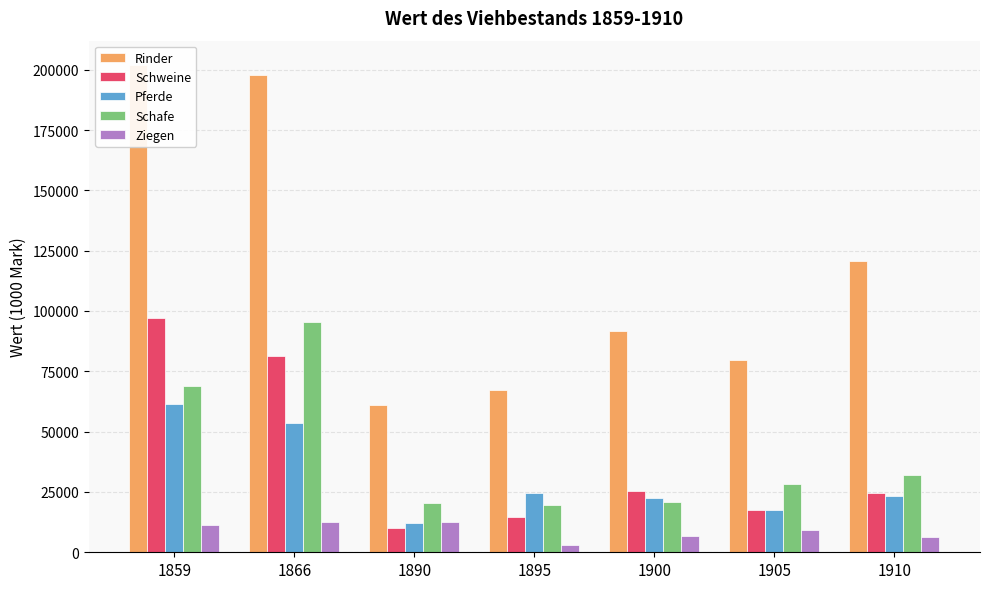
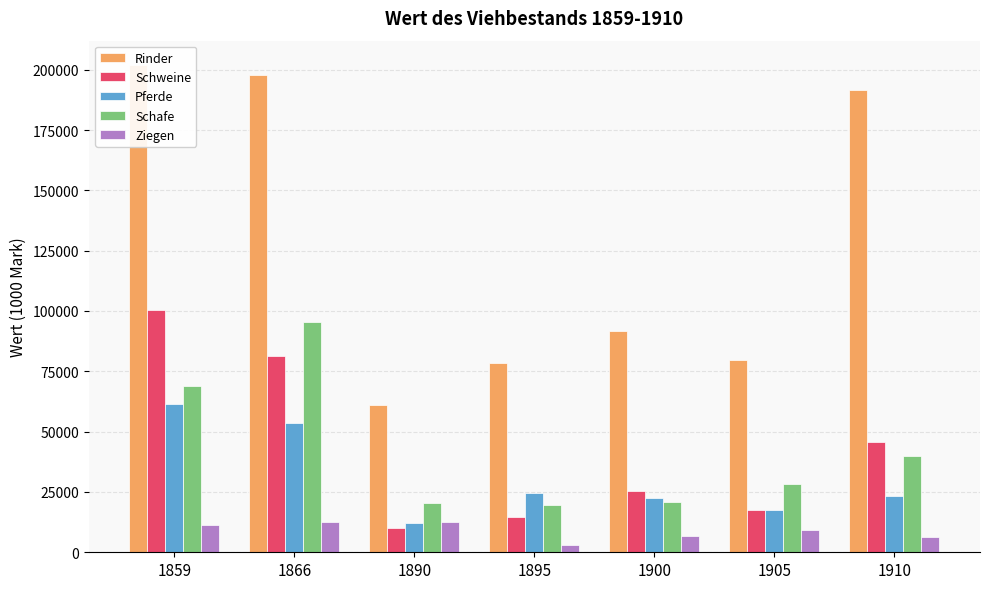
  {
    "Rinder": {
      "1866": 198000,
      "1890": 61000,
-     "1895": 67000,
+     "1895": 78000,
      "1900": 92000,
      "1905": 80000,
-     "1910": 121000
+     "1910": 191000
    },
    "Schweine": {
-     "1859": 97000,
+     "1859": 100000,
      "1866": 81000,
      "1890": 10000,
      "1895": 14000,
      "1900": 25000,
      "1905": 17000,
-     "1910": 25000
+     "1910": 46000
    },
    "Pferde": {
      "1859": 61000,
      "1866": 54000,
      "1890": 12000,
      "1895": 25000,
      "1900": 22000,
      "1905": 18000,
      "1910": 23000
    },
    "Schafe": {
      "1859": 69000,
      "1866": 96000,
      "1890": 20000,
      "1895": 19000,
      "1900": 21000,
      "1905": 28000,
-     "1910": 32000
+     "1910": 40000
    },
    "Ziegen": {
      "1859": 11000,
      "1866": 13000,
      "1890": 12000,
      "1895": 3000,
      "1900": 7000,
      "1905": 9000,
      "1910": 6000
    }
  }
